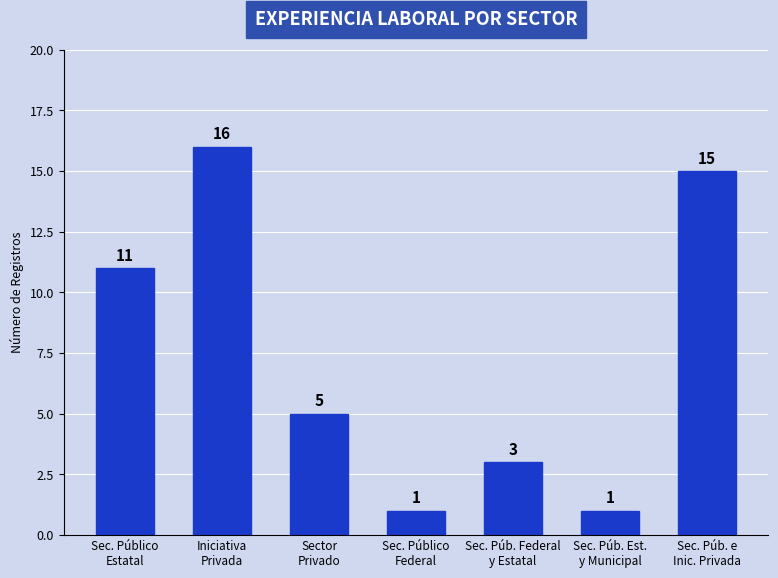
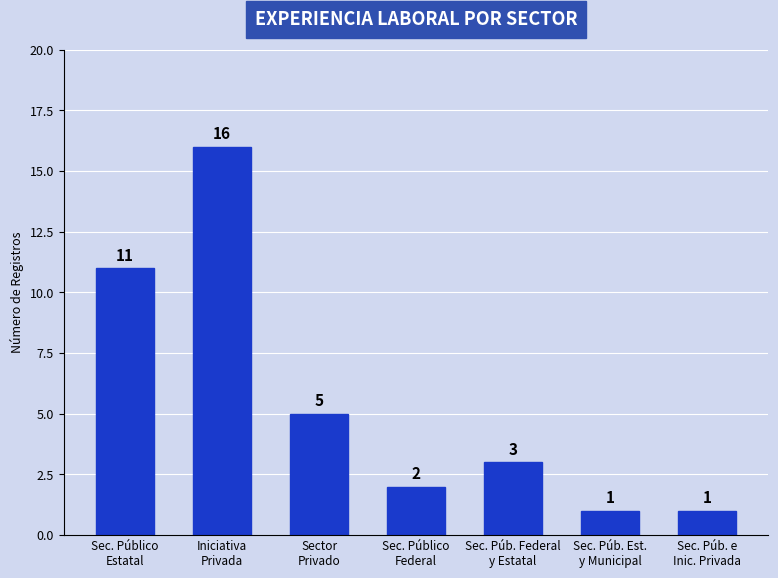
  {
    "Sec. Público Estatal": 11,
    "Iniciativa Privada": 16,
    "Sector Privado": 5,
-   "Sec. Público Federal": 1,
+   "Sec. Público Federal": 2,
    "Sec. Púb. Federal y Estatal": 3,
    "Sec. Púb. Est. y Municipal": 1,
-   "Sec. Púb. e Inic. Privada": 15
+   "Sec. Púb. e Inic. Privada": 1
  }
